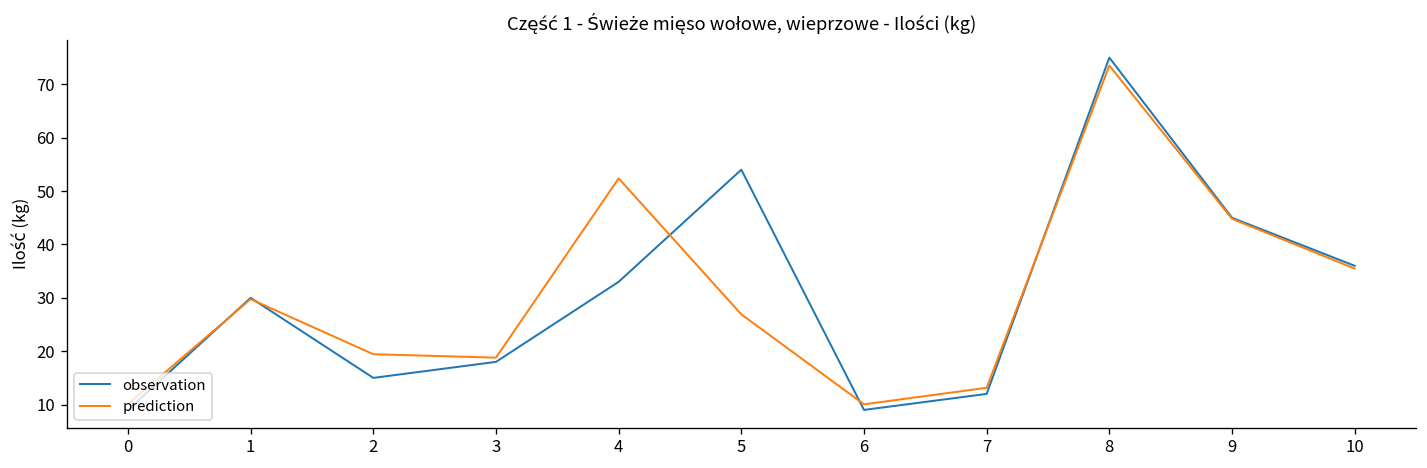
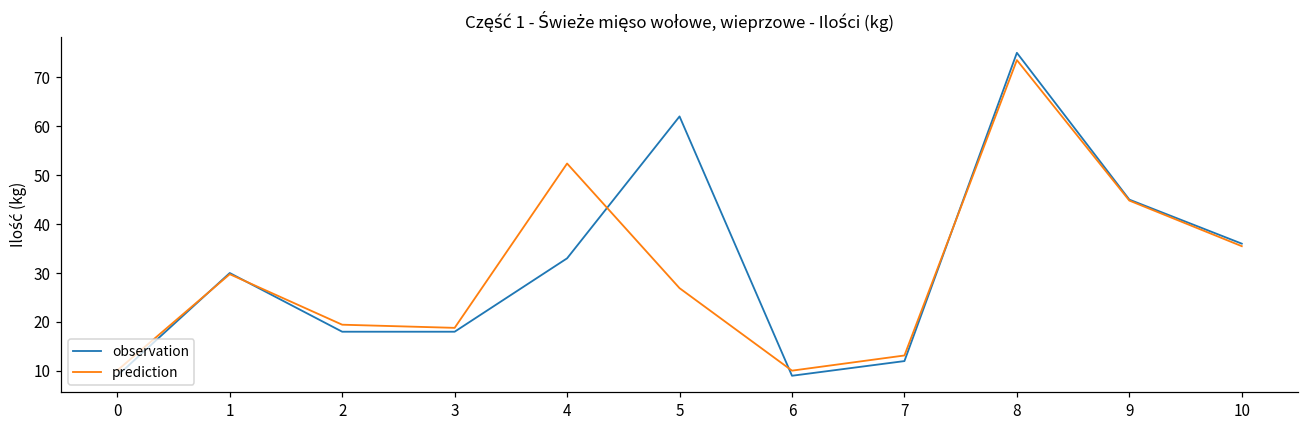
  {
    "observation": {
-     "2": 15,
+     "2": 18,
      "3": 18,
      "4": 33,
-     "5": 54,
+     "5": 62,
      "6": 9,
      "7": 12,
      "8": 75
    },
    "prediction": {
      "2": 19,
      "3": 19,
      "4": 52,
      "5": 27,
      "6": 10,
      "7": 13,
      "8": 74
    }
  }
